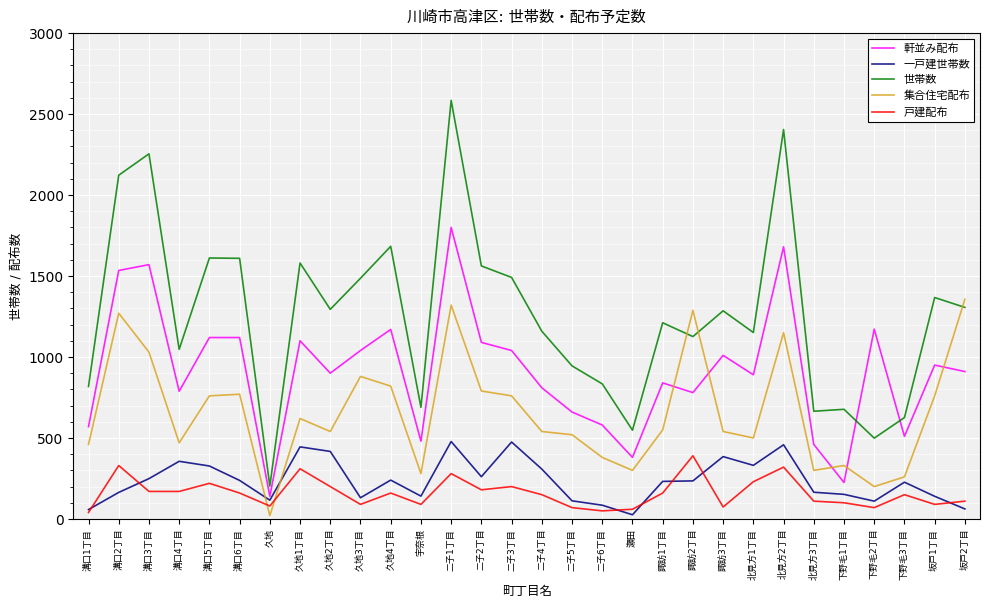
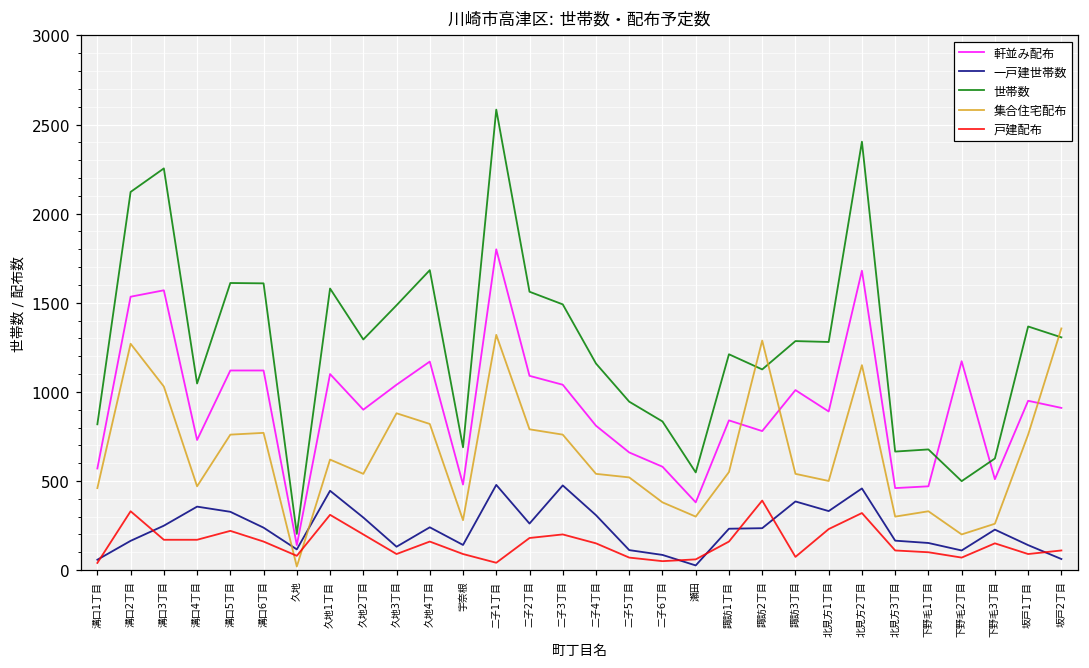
  {
    "軒並み配布": {
      "溝口1丁目": 570,
      "溝口2丁目": 1530,
      "溝口3丁目": 1570,
-     "溝口4丁目": 790,
+     "溝口4丁目": 730,
      "溝口5丁目": 1120,
      "溝口6丁目": 1120,
      "久地": 140,
      "久地1丁目": 1100,
      "久地2丁目": 900,
      "久地3丁目": 1040,
      "久地4丁目": 1170,
      "宇奈根": 480,
      "二子1丁目": 1800,
      "二子2丁目": 1090,
      "二子3丁目": 1040,
      "二子4丁目": 810,
      "二子5丁目": 660,
      "二子6丁目": 580,
      "瀬田": 380,
      "諏訪1丁目": 840,
      "諏訪2丁目": 780,
      "諏訪3丁目": 1010,
      "北見方1丁目": 890,
      "北見方2丁目": 1680,
      "北見方3丁目": 460,
-     "下野毛1丁目": 230,
+     "下野毛1丁目": 470,
      "下野毛2丁目": 1170,
      "下野毛3丁目": 510,
      "坂戸1丁目": 950,
      "坂戸2丁目": 910
    },
    "一戸建世帯数": {
      "溝口1丁目": 60,
      "溝口2丁目": 160,
      "溝口3丁目": 250,
      "溝口4丁目": 360,
      "溝口5丁目": 330,
      "溝口6丁目": 240,
      "久地": 120,
      "久地1丁目": 450,
-     "久地2丁目": 420,
+     "久地2丁目": 300,
      "久地3丁目": 130,
      "久地4丁目": 240,
      "宇奈根": 140,
      "二子1丁目": 480,
      "二子2丁目": 260,
      "二子3丁目": 480,
      "二子4丁目": 310,
      "二子5丁目": 110,
      "二子6丁目": 90,
      "瀬田": 30,
      "諏訪1丁目": 230,
      "諏訪2丁目": 240,
      "諏訪3丁目": 390,
      "北見方1丁目": 330,
      "北見方2丁目": 460,
      "北見方3丁目": 170,
      "下野毛1丁目": 150,
      "下野毛2丁目": 110,
      "下野毛3丁目": 230,
      "坂戸1丁目": 140,
      "坂戸2丁目": 60
    },
    "世帯数": {
      "溝口1丁目": 820,
      "溝口2丁目": 2120,
      "溝口3丁目": 2250,
      "溝口4丁目": 1050,
      "溝口5丁目": 1610,
      "溝口6丁目": 1610,
      "久地": 200,
      "久地1丁目": 1580,
      "久地2丁目": 1290,
      "久地3丁目": 1490,
      "久地4丁目": 1680,
      "宇奈根": 690,
      "二子1丁目": 2580,
      "二子2丁目": 1560,
      "二子3丁目": 1490,
      "二子4丁目": 1160,
      "二子5丁目": 950,
      "二子6丁目": 830,
      "瀬田": 550,
      "諏訪1丁目": 1210,
      "諏訪2丁目": 1130,
      "諏訪3丁目": 1290,
-     "北見方1丁目": 1150,
+     "北見方1丁目": 1280,
      "北見方2丁目": 2400,
      "北見方3丁目": 670,
      "下野毛1丁目": 680,
      "下野毛2丁目": 500,
      "下野毛3丁目": 630,
      "坂戸1丁目": 1370,
      "坂戸2丁目": 1310
    },
    "集合住宅配布": {
      "溝口1丁目": 460,
      "溝口2丁目": 1270,
      "溝口3丁目": 1030,
      "溝口4丁目": 470,
      "溝口5丁目": 760,
      "溝口6丁目": 770,
      "久地": 20,
      "久地1丁目": 620,
      "久地2丁目": 540,
      "久地3丁目": 880,
      "久地4丁目": 820,
      "宇奈根": 280,
      "二子1丁目": 1320,
      "二子2丁目": 790,
      "二子3丁目": 760,
      "二子4丁目": 540,
      "二子5丁目": 520,
      "二子6丁目": 380,
      "瀬田": 300,
      "諏訪1丁目": 550,
      "諏訪2丁目": 1290,
      "諏訪3丁目": 540,
      "北見方1丁目": 500,
      "北見方2丁目": 1150,
      "北見方3丁目": 300,
      "下野毛1丁目": 330,
      "下野毛2丁目": 200,
      "下野毛3丁目": 260,
      "坂戸1丁目": 760,
      "坂戸2丁目": 1360
    },
    "戸建配布": {
      "溝口1丁目": 40,
      "溝口2丁目": 330,
      "溝口3丁目": 170,
      "溝口4丁目": 170,
      "溝口5丁目": 220,
      "溝口6丁目": 160,
      "久地": 80,
      "久地1丁目": 310,
      "久地2丁目": 200,
      "久地3丁目": 90,
      "久地4丁目": 160,
      "宇奈根": 90,
-     "二子1丁目": 280,
+     "二子1丁目": 40,
      "二子2丁目": 180,
      "二子3丁目": 200,
      "二子4丁目": 150,
      "二子5丁目": 70,
      "二子6丁目": 50,
      "瀬田": 60,
      "諏訪1丁目": 160,
      "諏訪2丁目": 390,
      "諏訪3丁目": 70,
      "北見方1丁目": 230,
      "北見方2丁目": 320,
      "北見方3丁目": 110,
      "下野毛1丁目": 100,
      "下野毛2丁目": 70,
      "下野毛3丁目": 150,
      "坂戸1丁目": 90,
      "坂戸2丁目": 110
    }
  }
